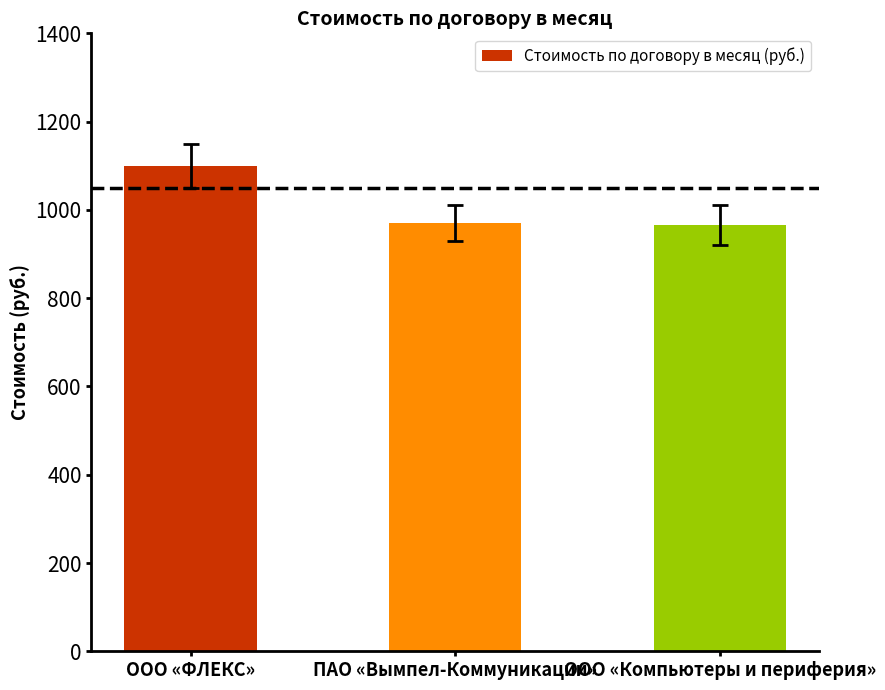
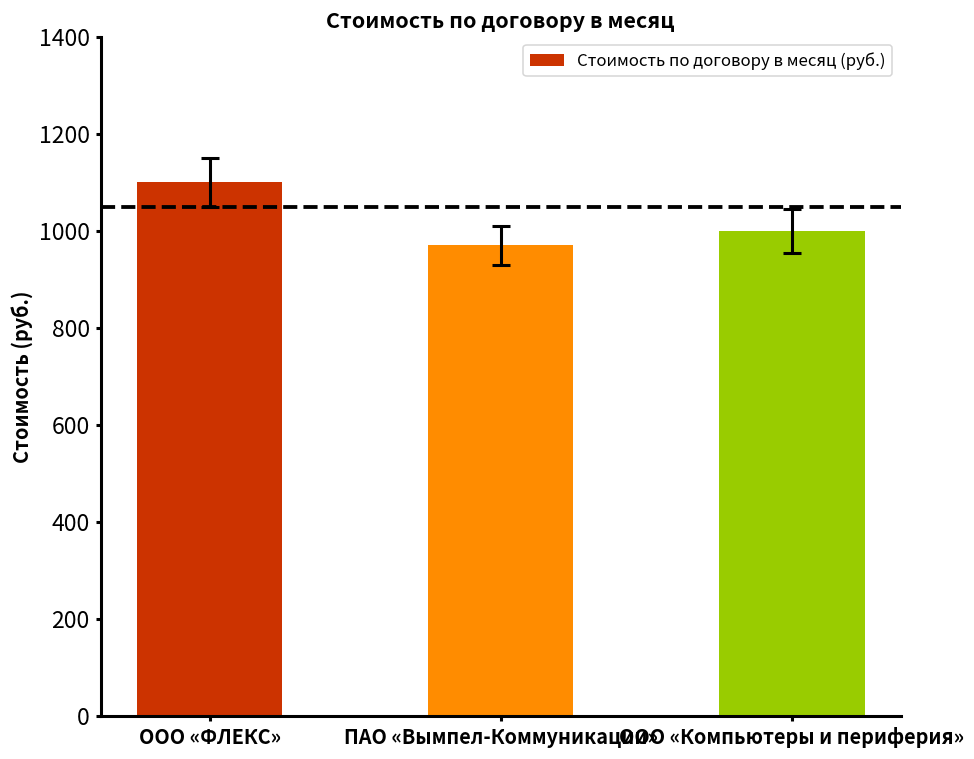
  {
    "Стоимость по договору в месяц (руб.)": {
      "ООО «ФЛЕКС»": 1100,
      "ПАО «Вымпел-Коммуникации»": 970,
-     "ООО «Компьютеры и периферия»": 970
+     "ООО «Компьютеры и периферия»": 1000
    }
  }
